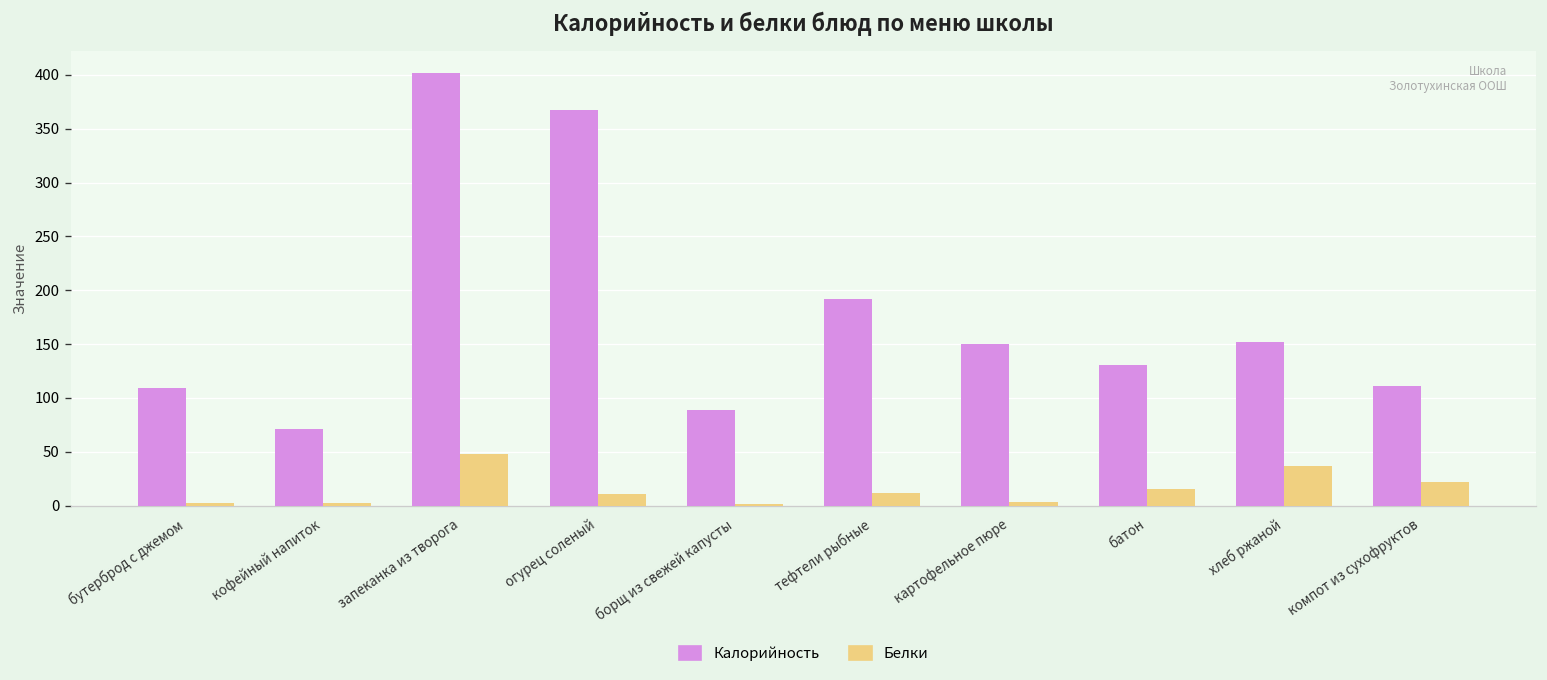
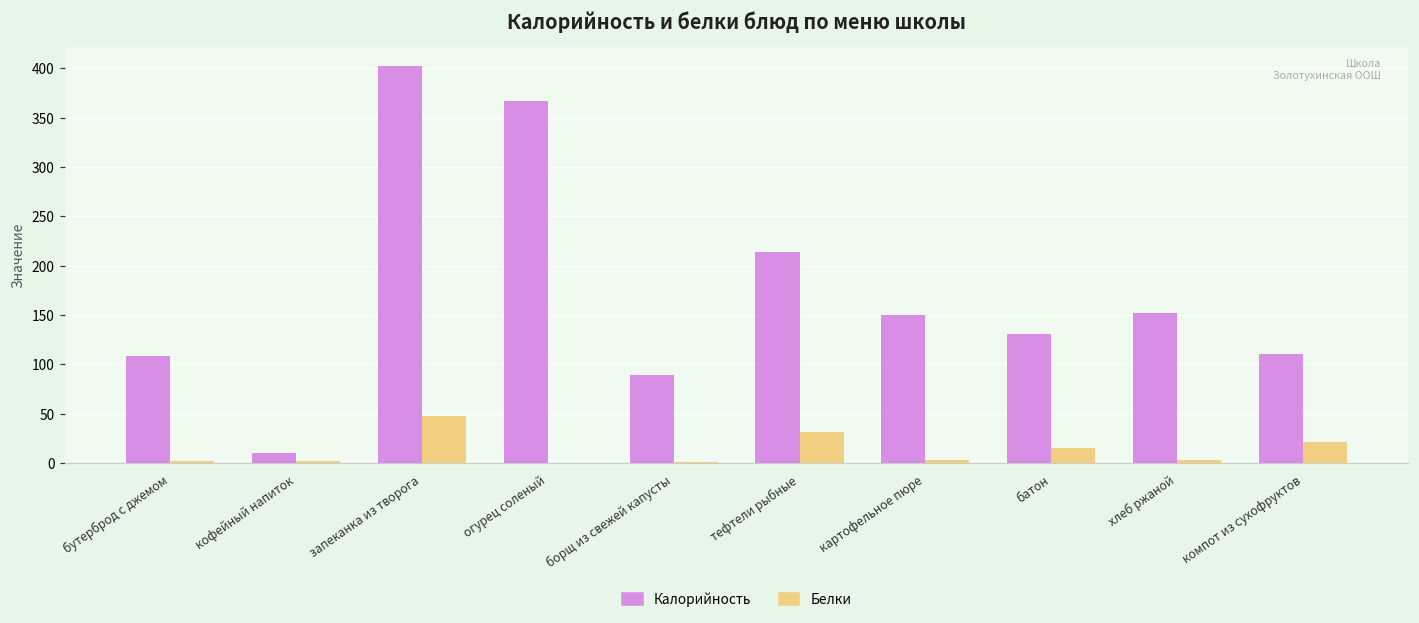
  {
    "Калорийность": {
      "бутерброд с джемом": 110,
-     "кофейный напиток": 70,
+     "кофейный напиток": 10,
      "запеканка из творога": 400,
      "огурец соленый": 370,
      "борщ из свежей капусты": 90,
-     "тефтели рыбные": 190,
+     "тефтели рыбные": 210,
      "картофельное пюре": 150,
      "батон": 130,
      "хлеб ржаной": 150,
      "компот из сухофруктов": 110
    },
    "Белки": {
      "запеканка из творога": 50,
-     "огурец соленый": 10,
-     "тефтели рыбные": 10,
+     "огурец соленый": 0,
+     "тефтели рыбные": 30,
      "картофельное пюре": 0,
      "батон": 20,
-     "хлеб ржаной": 40,
+     "хлеб ржаной": 0,
      "компот из сухофруктов": 20
    }
  }
